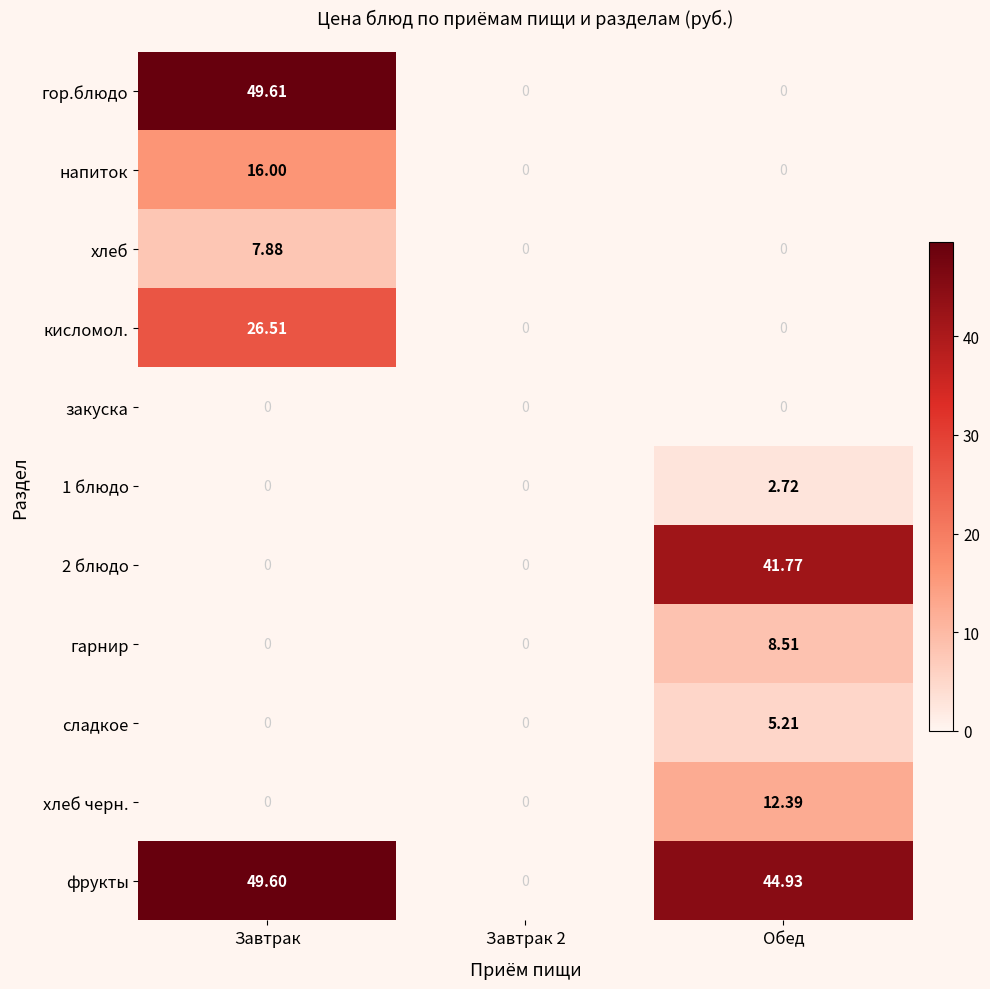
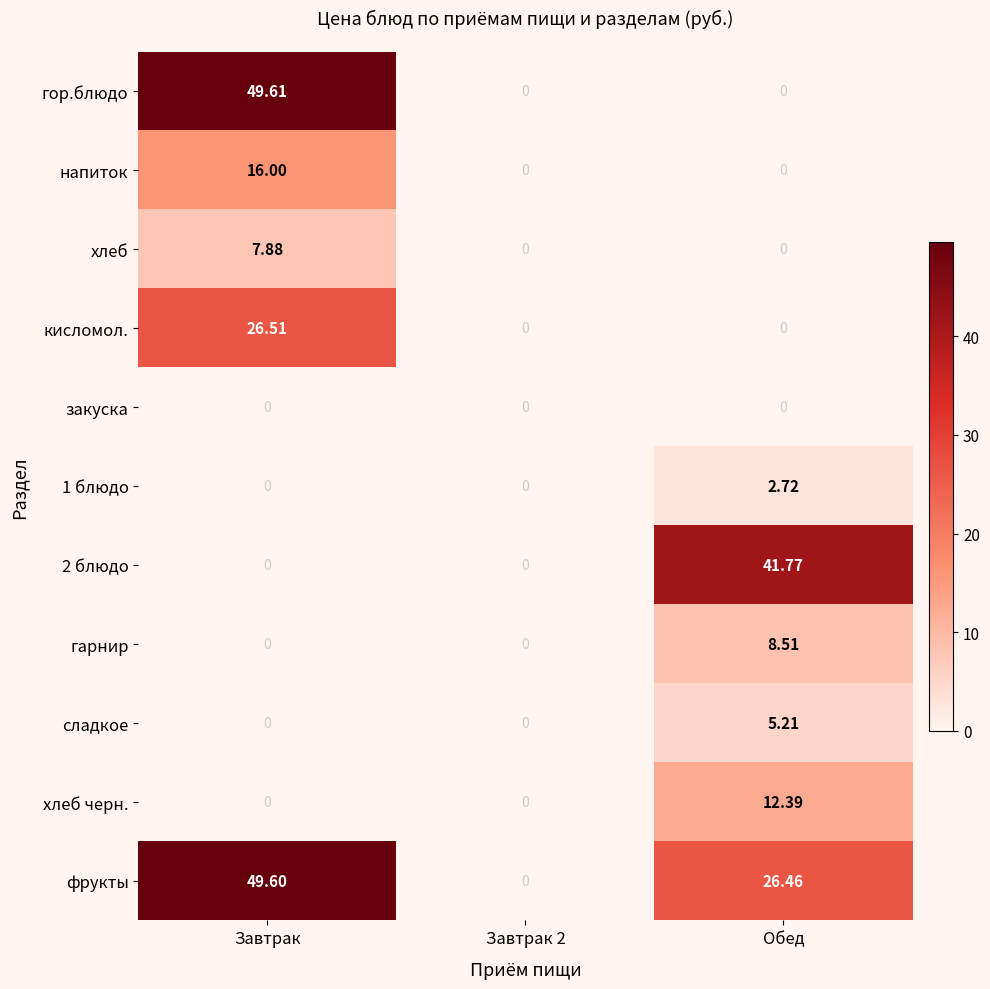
  {
    "гор.блюдо": {
      "Завтрак": 49.61,
      "Завтрак 2": 0,
      "Обед": 0
    },
    "напиток": {
      "Завтрак": 16.00,
      "Завтрак 2": 0,
      "Обед": 0
    },
    "хлеб": {
      "Завтрак": 7.88,
      "Завтрак 2": 0,
      "Обед": 0
    },
    "кисломол.": {
      "Завтрак": 26.51,
      "Завтрак 2": 0,
      "Обед": 0
    },
    "закуска": {
      "Завтрак": 0,
      "Завтрак 2": 0,
      "Обед": 0
    },
    "1 блюдо": {
      "Завтрак": 0,
      "Завтрак 2": 0,
      "Обед": 2.72
    },
    "2 блюдо": {
      "Завтрак": 0,
      "Завтрак 2": 0,
      "Обед": 41.77
    },
    "гарнир": {
      "Завтрак": 0,
      "Завтрак 2": 0,
      "Обед": 8.51
    },
    "сладкое": {
      "Завтрак": 0,
      "Завтрак 2": 0,
      "Обед": 5.21
    },
    "хлеб черн.": {
      "Завтрак": 0,
      "Завтрак 2": 0,
      "Обед": 12.39
    },
    "фрукты": {
      "Завтрак": 49.60,
      "Завтрак 2": 0,
-     "Обед": 44.93
+     "Обед": 26.46
    }
  }
